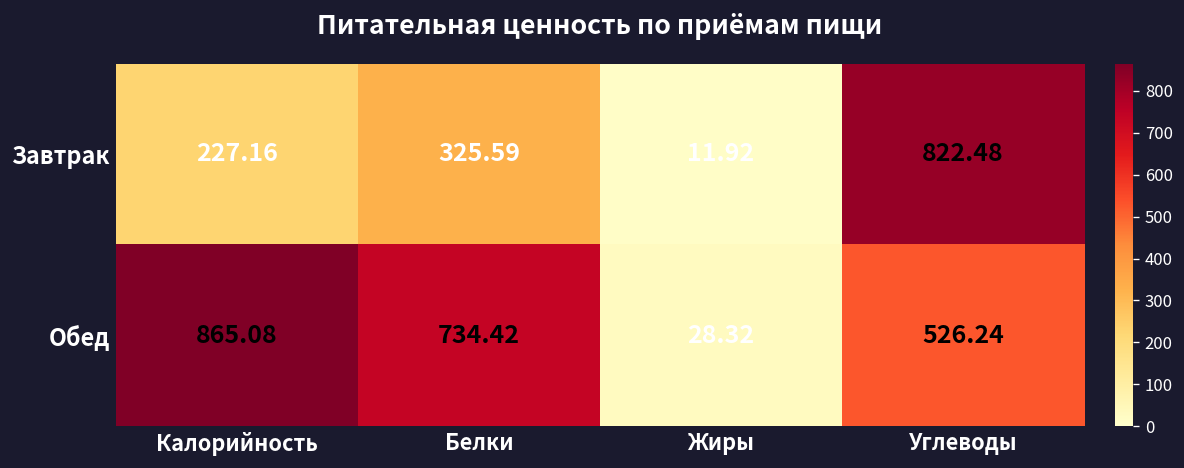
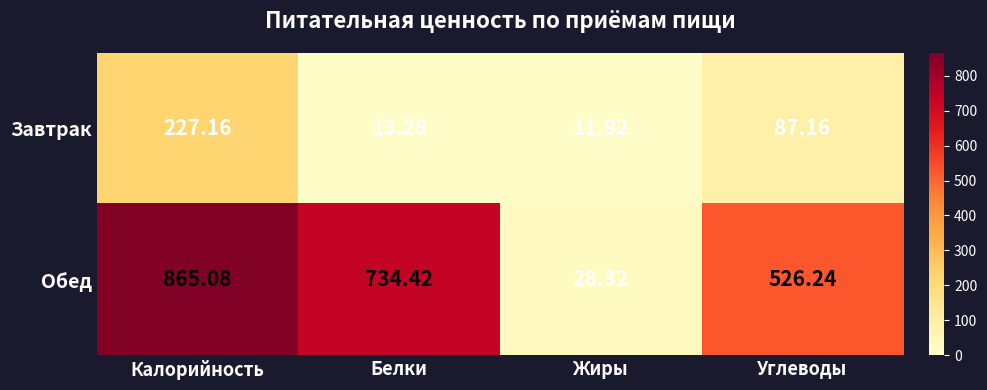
  {
    "Завтрак": {
      "Калорийность": 227.16,
-     "Белки": 325.59,
+     "Белки": 13.28,
      "Жиры": 11.92,
-     "Углеводы": 822.48
+     "Углеводы": 87.16
    },
    "Обед": {
      "Калорийность": 865.08,
      "Белки": 734.42,
      "Жиры": 28.32,
      "Углеводы": 526.24
    }
  }
